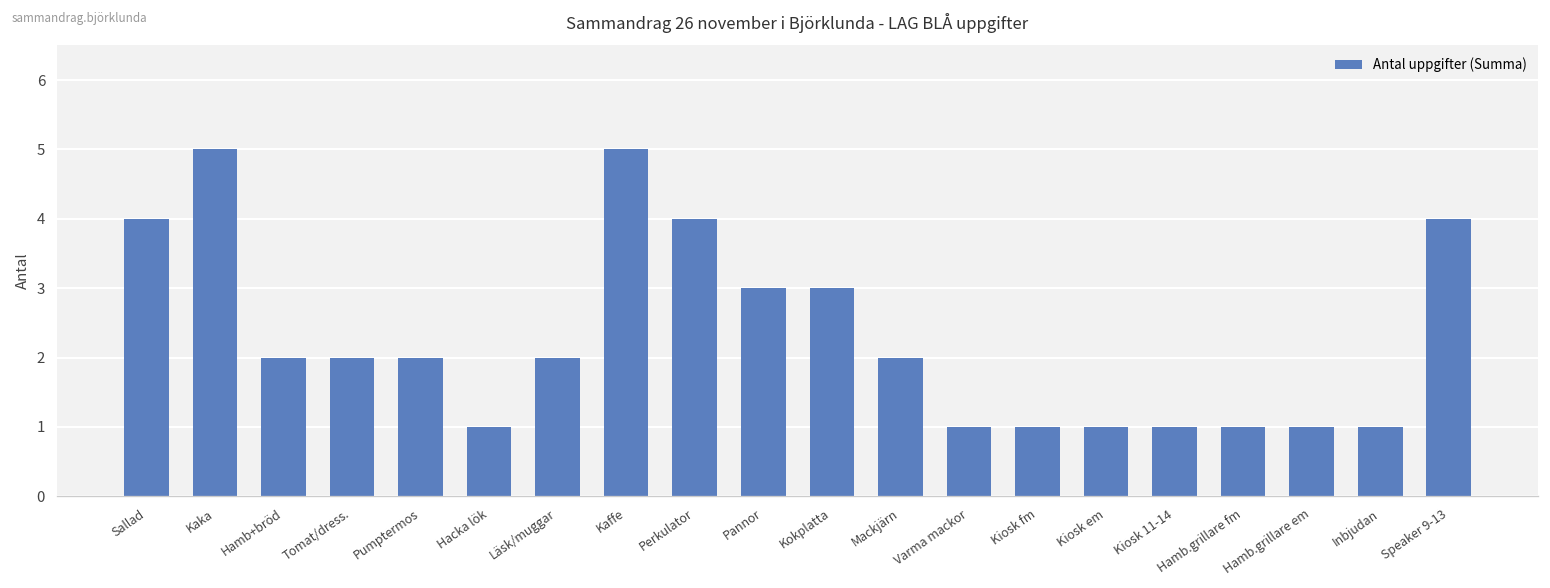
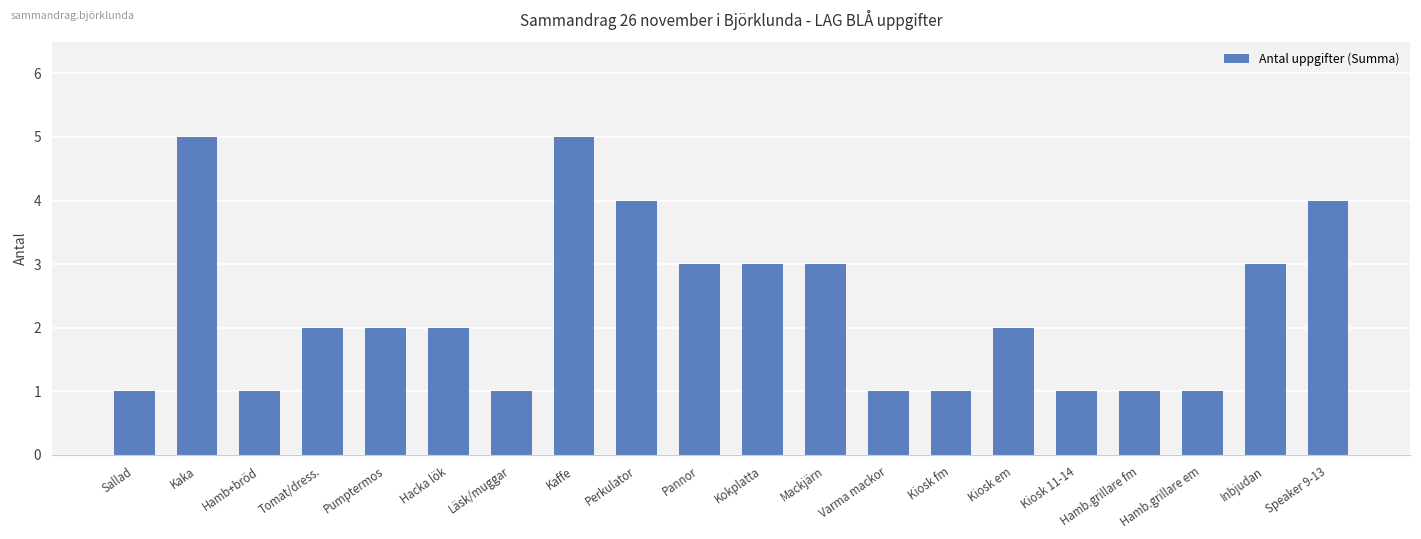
  {
-   "Sallad": 4,
+   "Sallad": 1,
    "Kaka": 5,
-   "Hamb+bröd": 2,
+   "Hamb+bröd": 1,
    "Tomat/dress.": 2,
    "Pumptermos": 2,
-   "Hacka lök": 1,
-   "Läsk/muggar": 2,
+   "Hacka lök": 2,
+   "Läsk/muggar": 1,
    "Kaffe": 5,
    "Perkulator": 4,
    "Pannor": 3,
    "Kokplatta": 3,
-   "Mackjärn": 2,
+   "Mackjärn": 3,
    "Varma mackor": 1,
    "Kiosk fm": 1,
-   "Kiosk em": 1,
+   "Kiosk em": 2,
    "Kiosk 11-14": 1,
    "Hamb.grillare fm": 1,
    "Hamb.grillare em": 1,
-   "Inbjudan": 1,
+   "Inbjudan": 3,
    "Speaker 9-13": 4
  }
